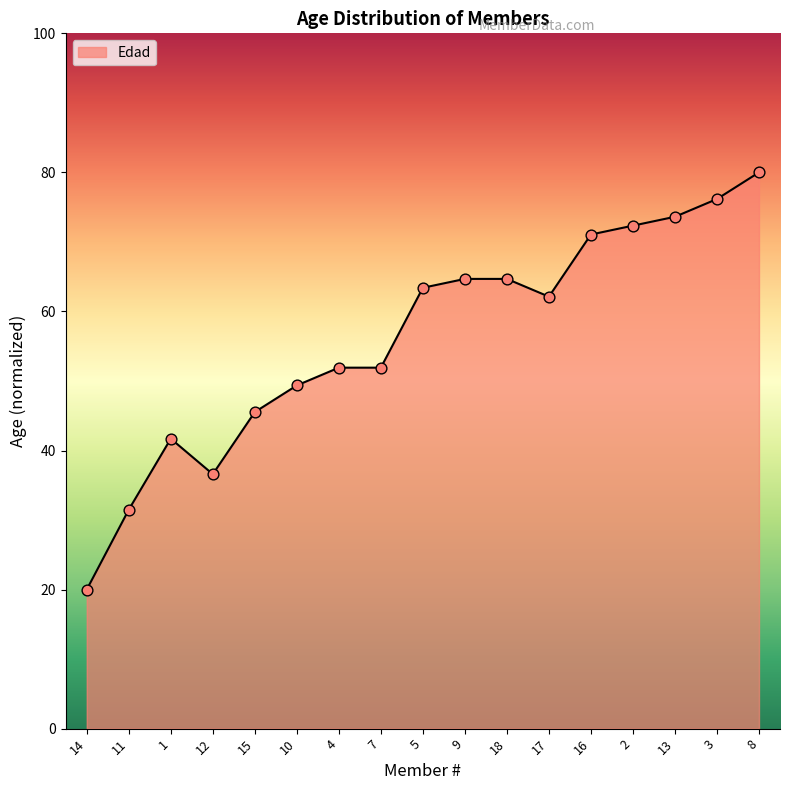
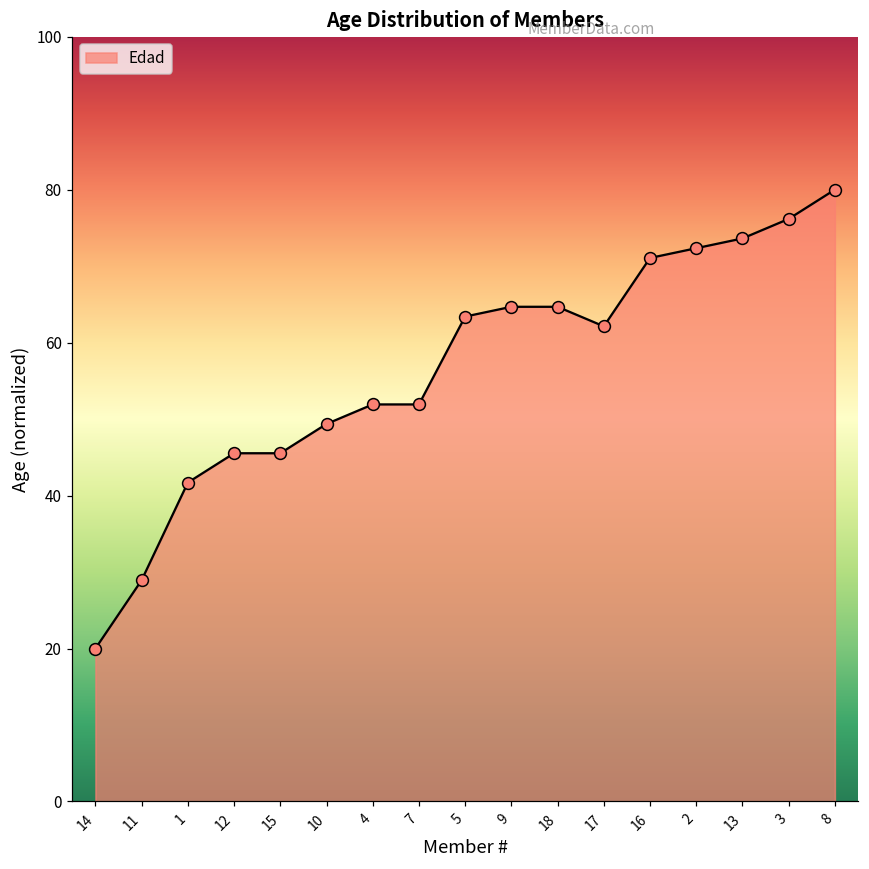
  {
    "14": 20,
-   "11": 31,
+   "11": 29,
    "1": 42,
-   "12": 37,
+   "12": 46,
    "15": 46,
    "10": 49,
    "4": 52,
    "7": 52,
    "5": 63,
    "9": 65,
    "18": 65,
    "17": 62,
    "16": 71,
    "2": 72,
    "13": 74,
    "3": 76,
    "8": 80
  }
